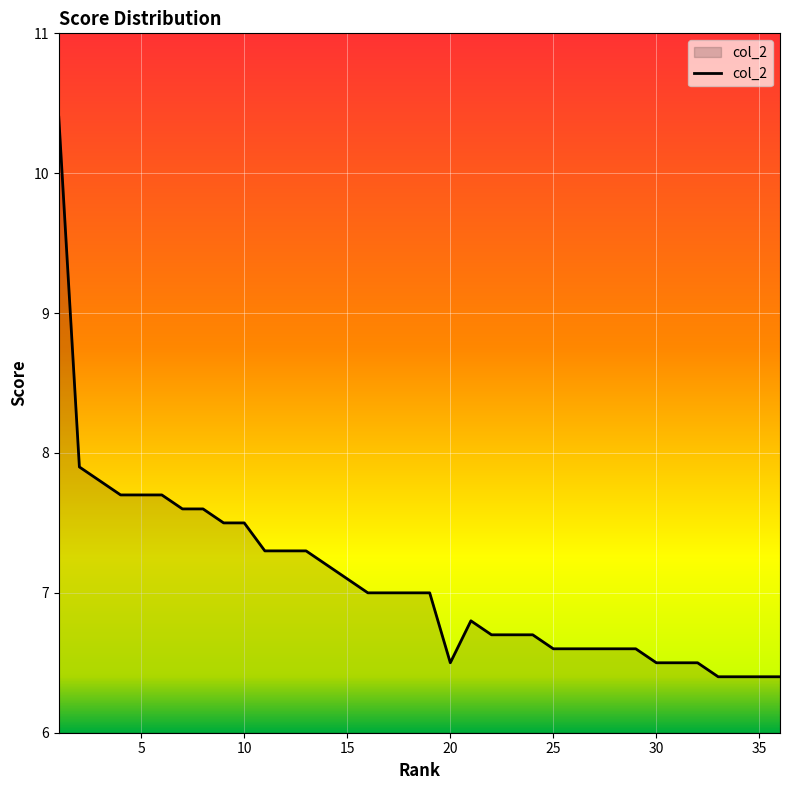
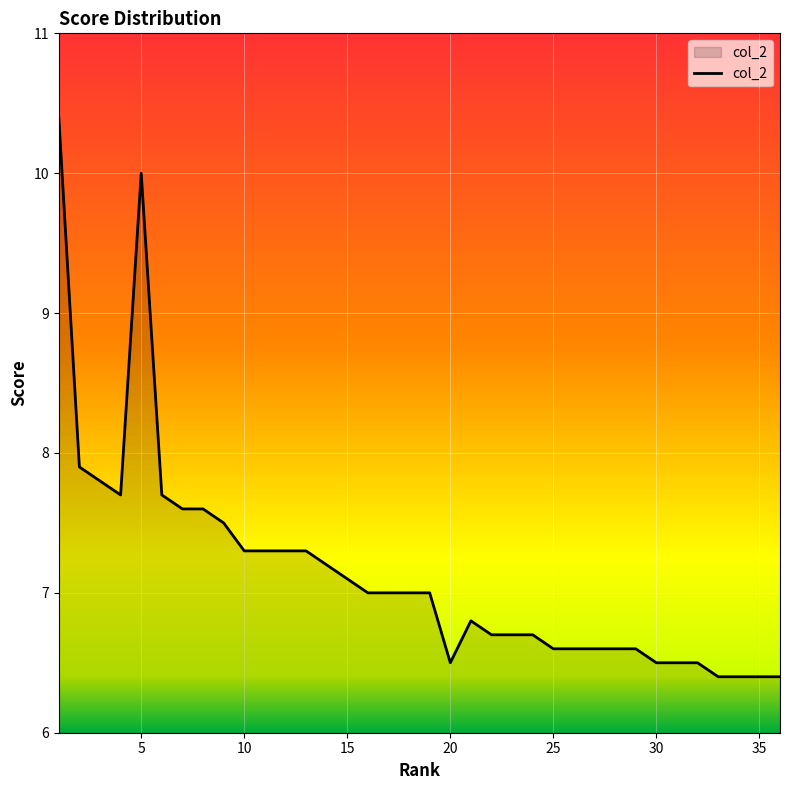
  {
-   "5": 7.7,
-   "10": 7.5,
+   "5": 10.0,
+   "10": 7.3,
    "15": 7.1,
    "20": 6.5,
    "25": 6.6,
    "30": 6.5,
    "35": 6.4
  }
